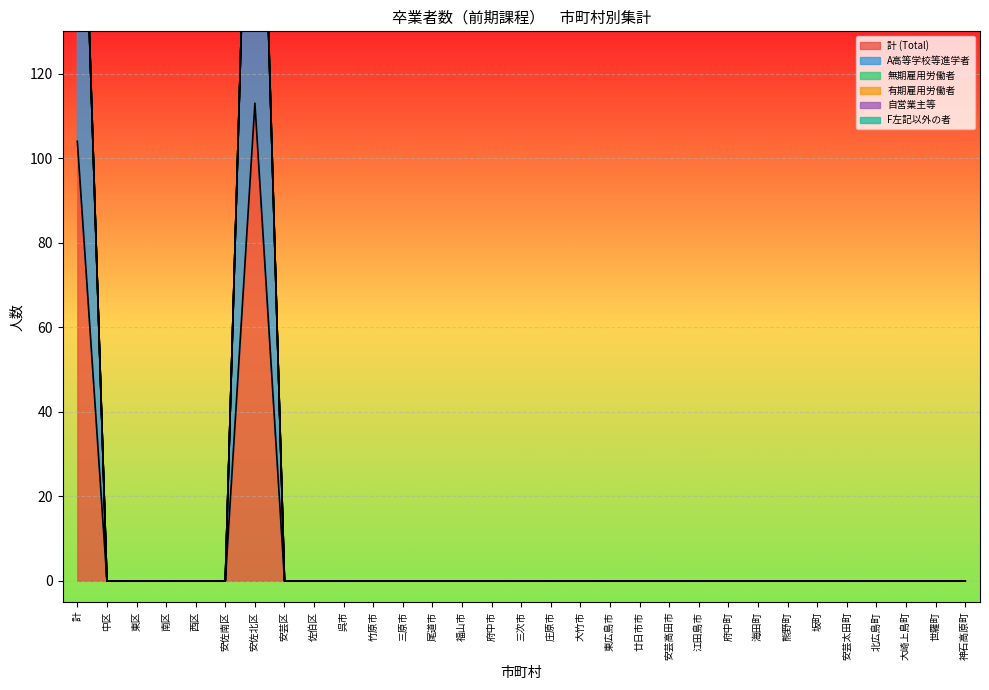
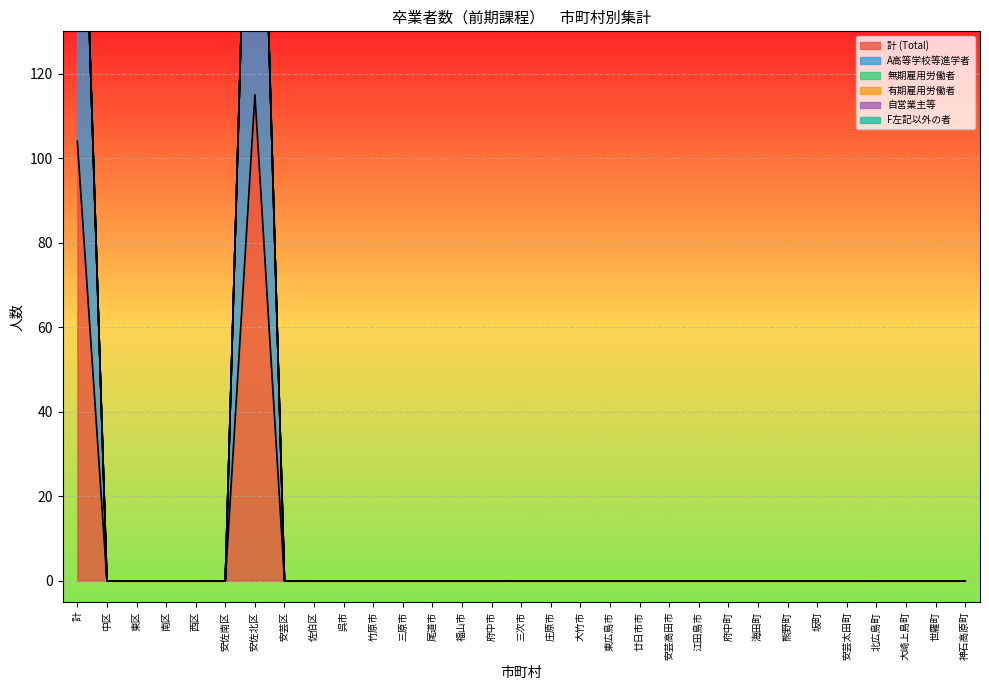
  {
    "計 (Total)": {
      "計": 104,
-     "安佐北区": 113
+     "安佐北区": 115
    }
  }
